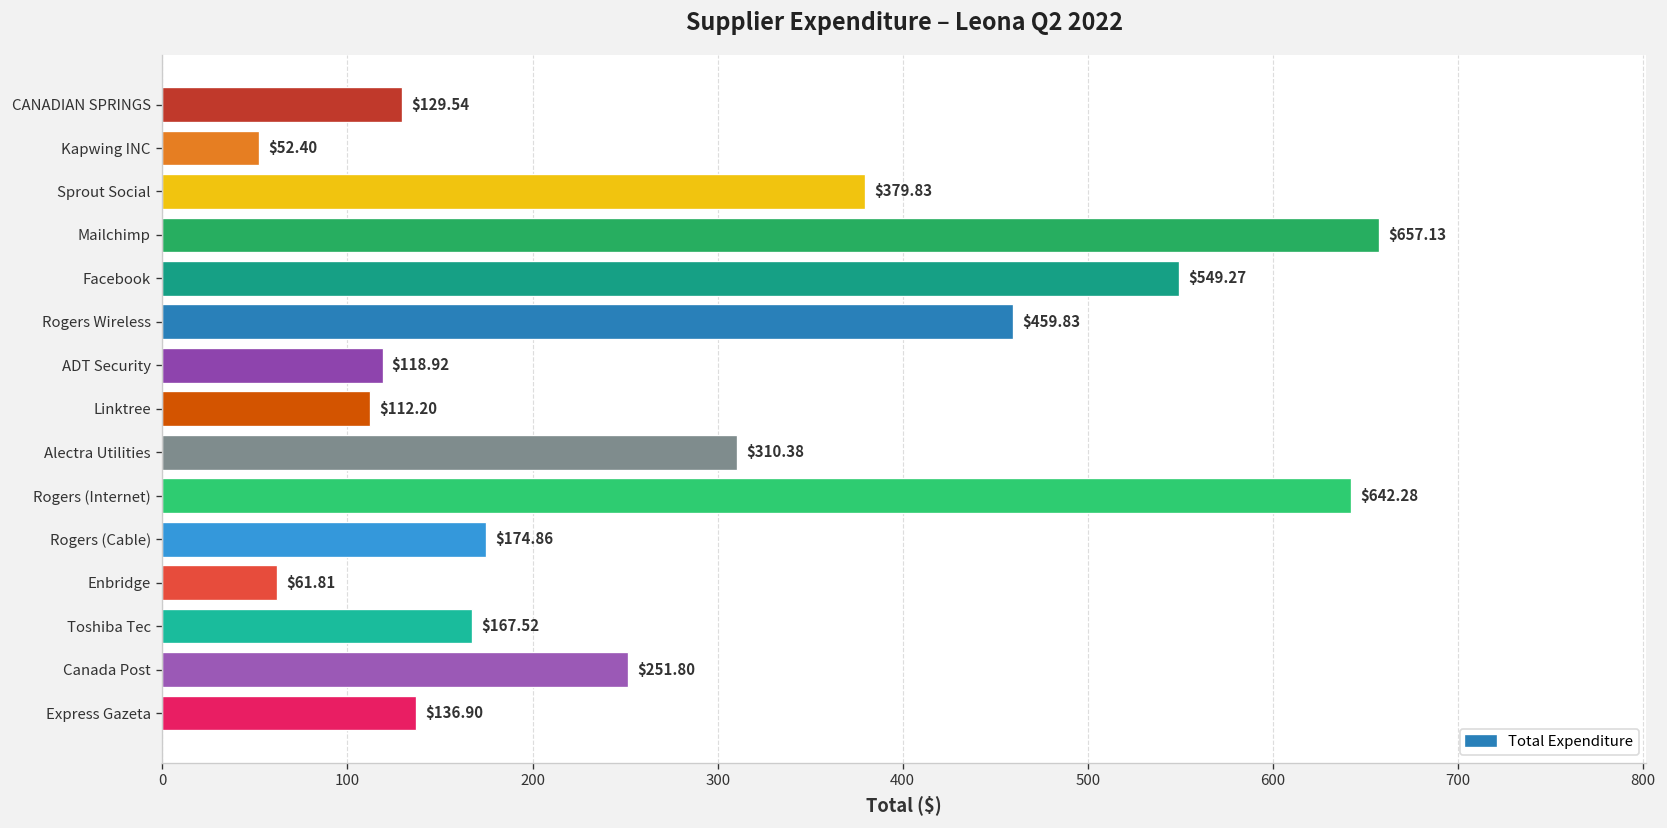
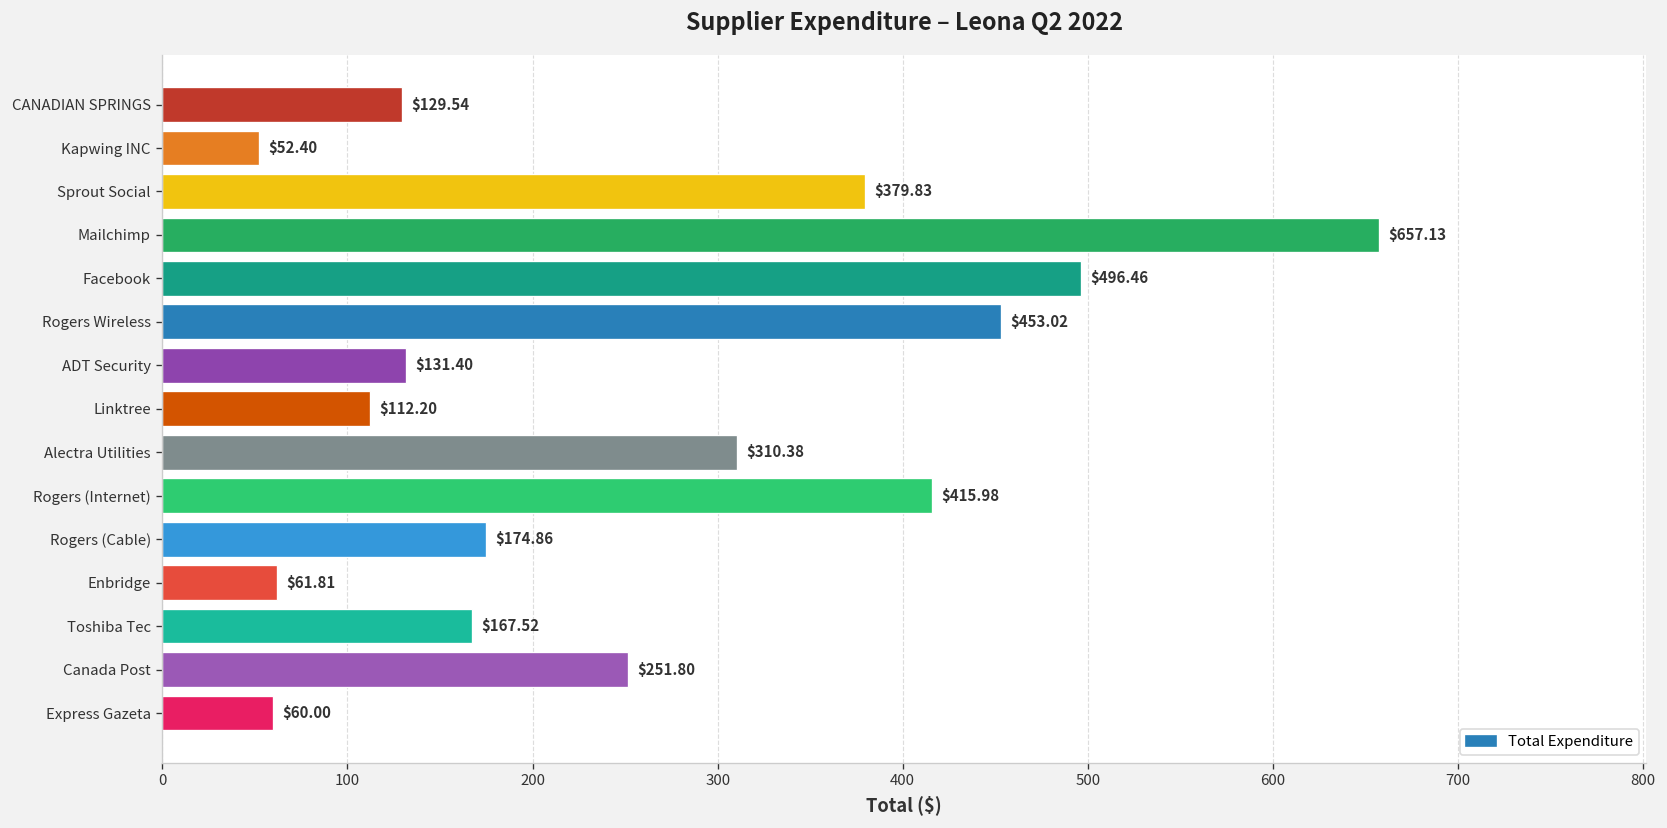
  {
    "CANADIAN SPRINGS": "$129.54",
    "Kapwing INC": "$52.40",
    "Sprout Social": "$379.83",
    "Mailchimp": "$657.13",
-   "Facebook": "$549.27",
-   "Rogers Wireless": "$459.83",
-   "ADT Security": "$118.92",
+   "Facebook": "$496.46",
+   "Rogers Wireless": "$453.02",
+   "ADT Security": "$131.40",
    "Linktree": "$112.20",
    "Alectra Utilities": "$310.38",
-   "Rogers (Internet)": "$642.28",
+   "Rogers (Internet)": "$415.98",
    "Rogers (Cable)": "$174.86",
    "Enbridge": "$61.81",
    "Toshiba Tec": "$167.52",
    "Canada Post": "$251.80",
-   "Express Gazeta": "$136.90"
+   "Express Gazeta": "$60.00"
  }
